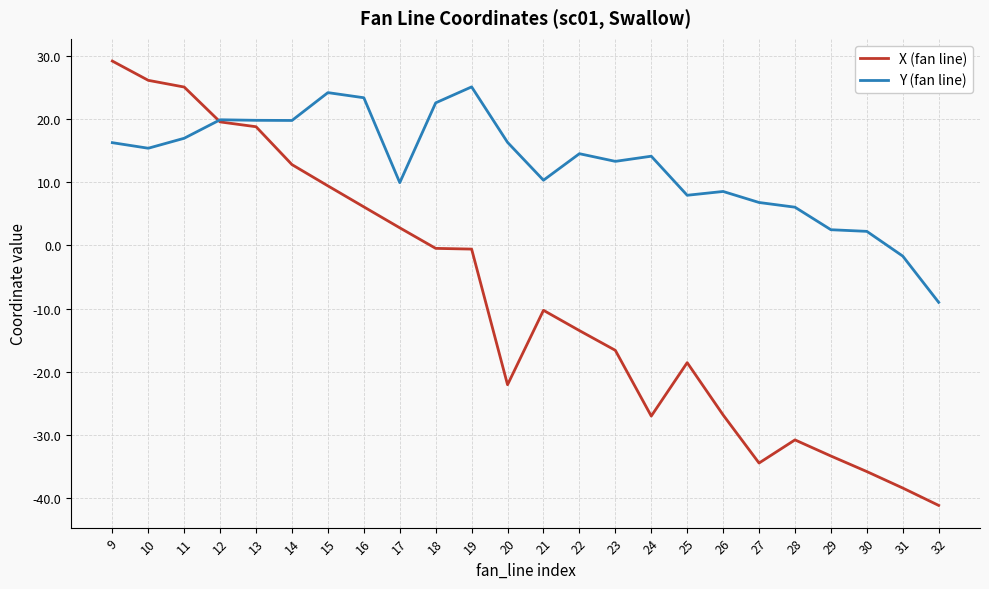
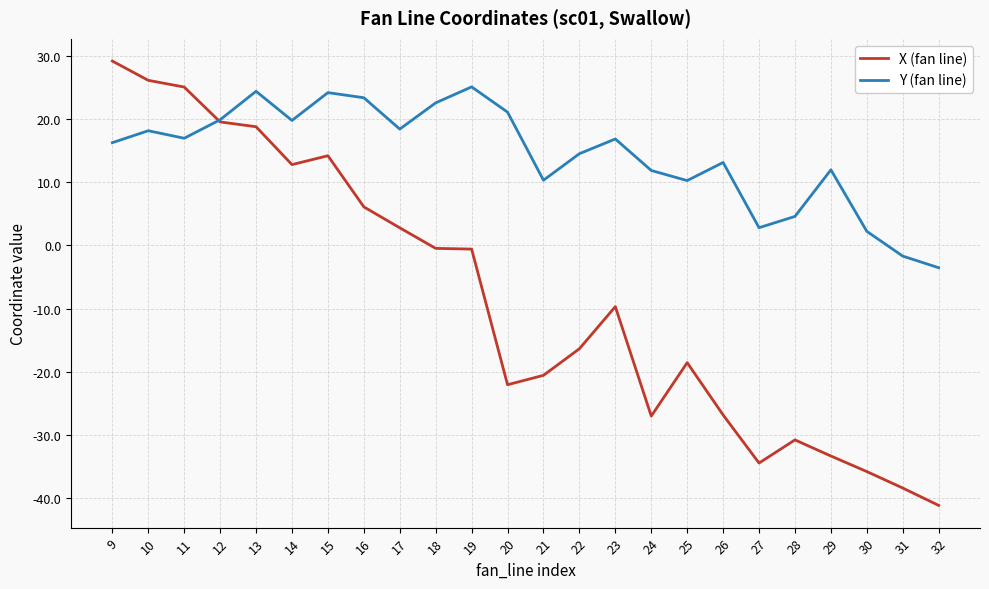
  {
    "X (fan line)": {
      "9": 29,
      "10": 26,
      "11": 25,
      "13": 19,
      "14": 13,
-     "15": 9,
+     "15": 14,
      "16": 6,
      "17": 3,
      "18": 0,
      "19": -1,
      "20": -22,
-     "21": -10,
-     "22": -13,
-     "23": -17,
+     "21": -21,
+     "22": -16,
+     "23": -10,
      "24": -27,
      "25": -19,
      "26": -27,
      "27": -34,
      "28": -31,
      "29": -33,
      "30": -36,
      "31": -38,
      "32": -41
    },
    "Y (fan line)": {
      "9": 16,
-     "10": 15,
+     "10": 18,
      "11": 17,
-     "13": 20,
+     "13": 24,
      "14": 20,
      "15": 24,
      "16": 23,
-     "17": 10,
+     "17": 18,
      "18": 23,
      "19": 25,
-     "20": 16,
+     "20": 21,
      "21": 10,
      "22": 15,
-     "23": 13,
-     "24": 14,
-     "25": 8,
-     "26": 9,
-     "27": 7,
-     "28": 6,
-     "29": 3,
+     "23": 17,
+     "24": 12,
+     "25": 10,
+     "26": 13,
+     "27": 3,
+     "28": 5,
+     "29": 12,
      "30": 2,
      "31": -2,
-     "32": -9
+     "32": -4
    }
  }
